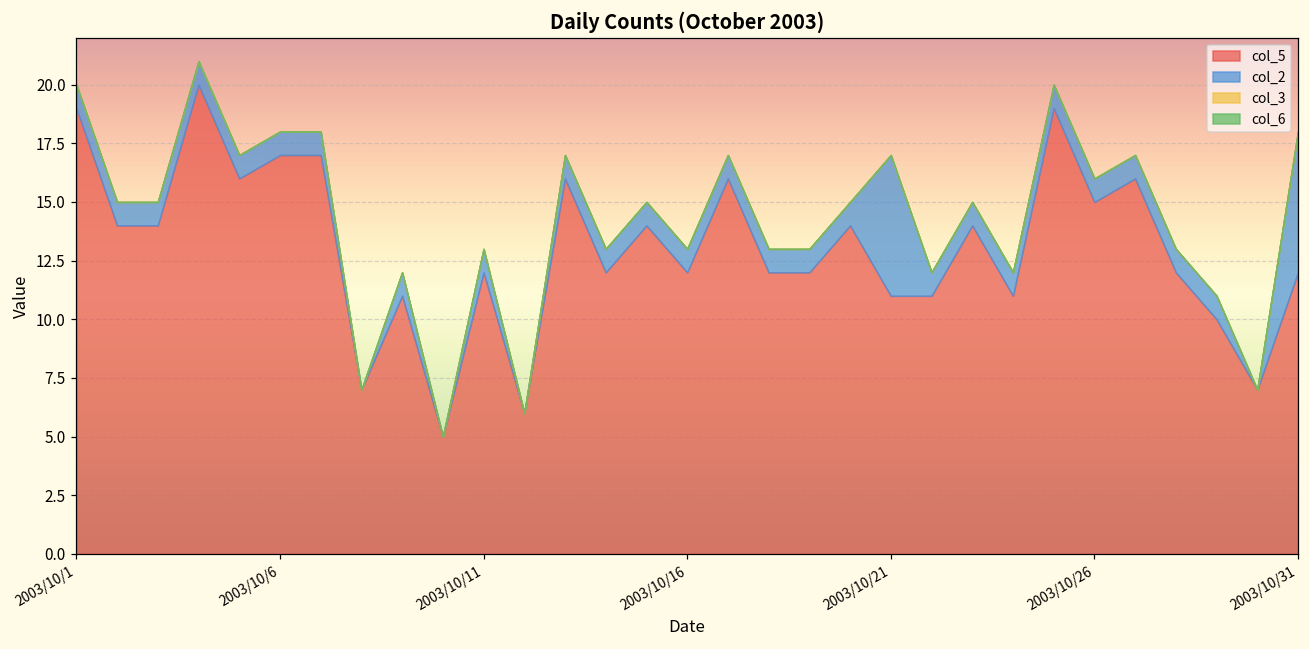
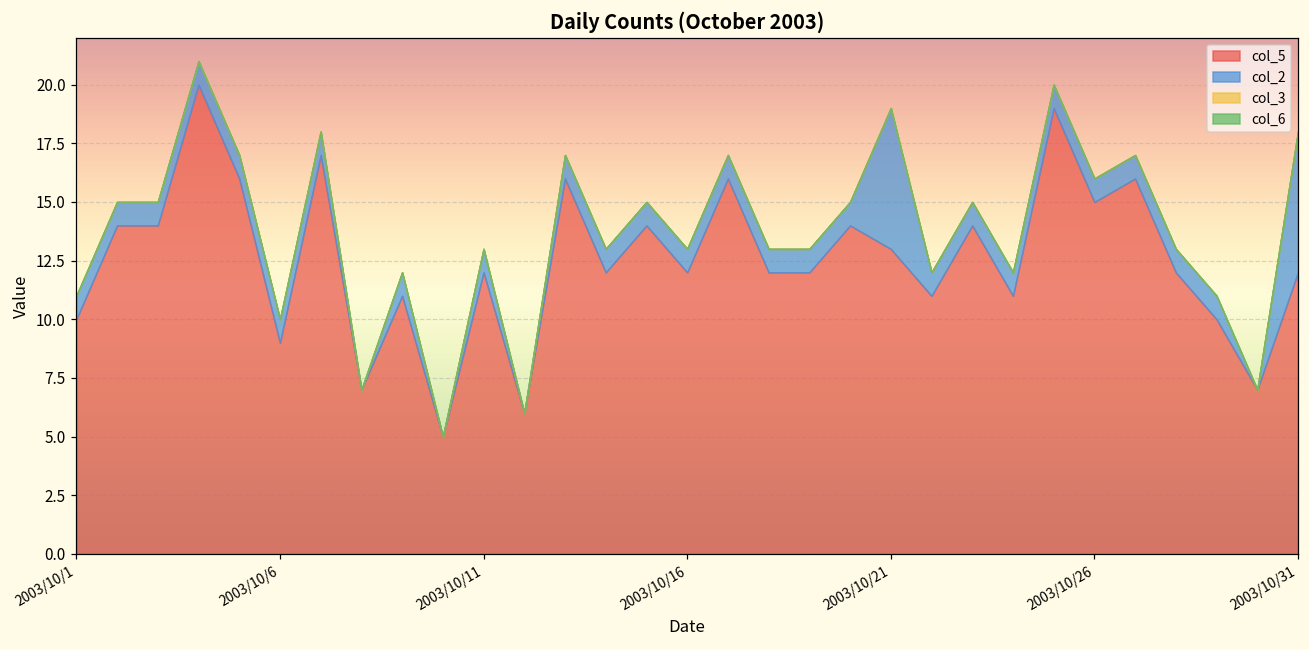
  {
    "col_5": {
-     "2003/10/1": 19,
-     "2003/10/6": 17,
+     "2003/10/1": 10,
+     "2003/10/6": 9,
      "2003/10/11": 12,
      "2003/10/16": 12,
-     "2003/10/21": 11,
+     "2003/10/21": 13,
      "2003/10/26": 15,
      "2003/10/31": 12
    }
  }
